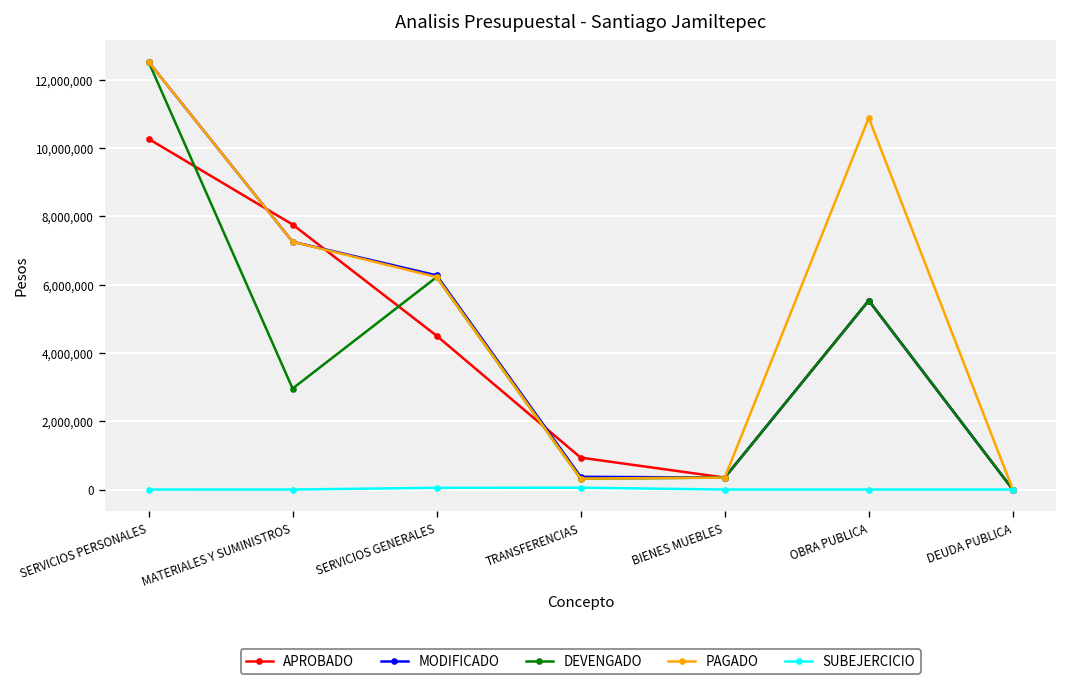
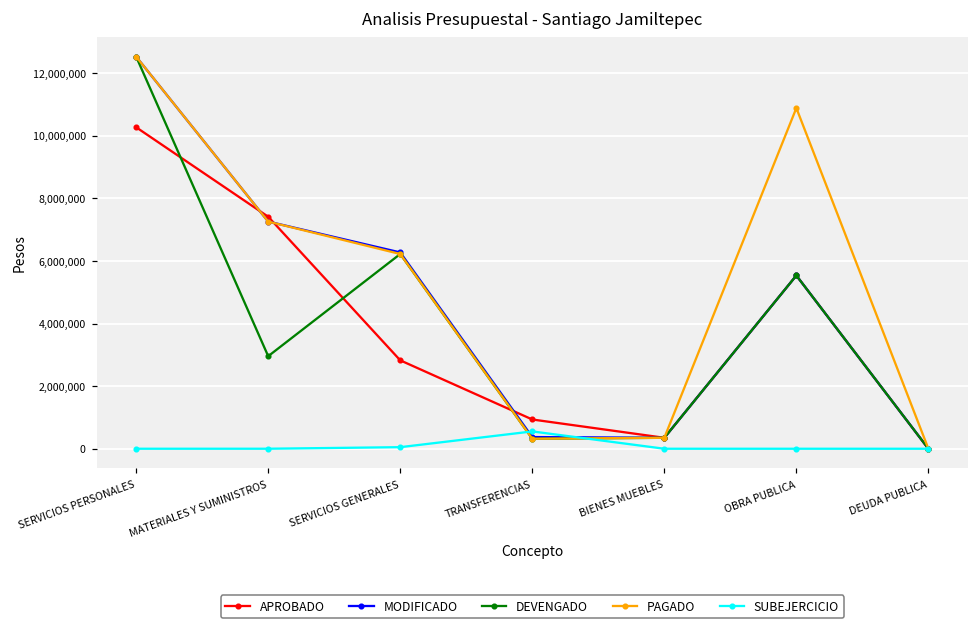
  {
    "APROBADO": {
      "SERVICIOS PERSONALES": "10,300,000",
-     "MATERIALES Y SUMINISTROS": "7,800,000",
-     "SERVICIOS GENERALES": "4,500,000",
+     "MATERIALES Y SUMINISTROS": "7,400,000",
+     "SERVICIOS GENERALES": "2,800,000",
      "TRANSFERENCIAS": "900,000"
    },
    "DEVENGADO": {
      "MATERIALES Y SUMINISTROS": "3,000,000"
    },
    "PAGADO": {
      "OBRA PUBLICA": "10,900,000"
    },
    "SUBEJERCICIO": {
      "SERVICIOS PERSONALES": "0",
      "MATERIALES Y SUMINISTROS": "0",
      "SERVICIOS GENERALES": "100,000",
-     "TRANSFERENCIAS": "100,000",
+     "TRANSFERENCIAS": "600,000",
      "BIENES MUEBLES": "0",
      "OBRA PUBLICA": "0"
    }
  }
